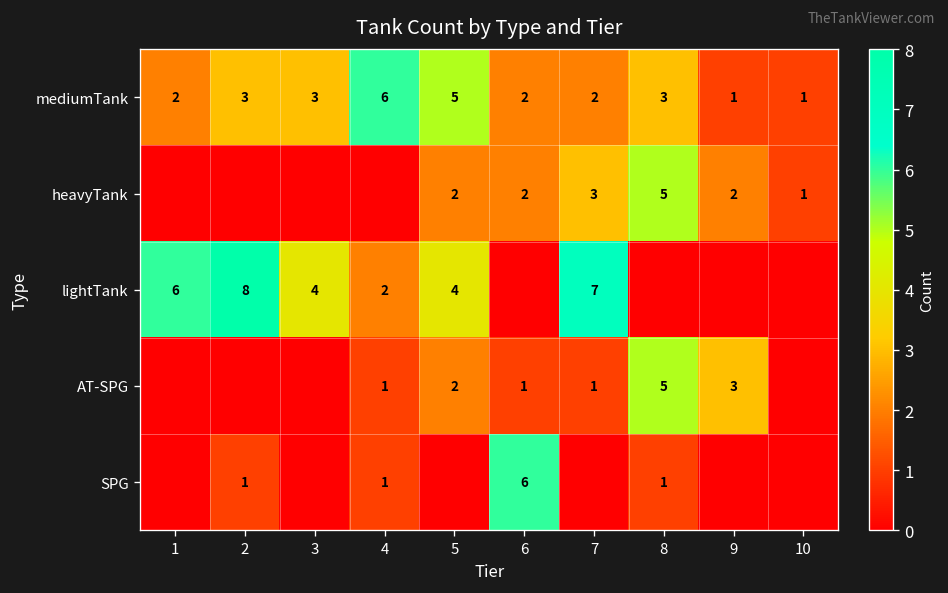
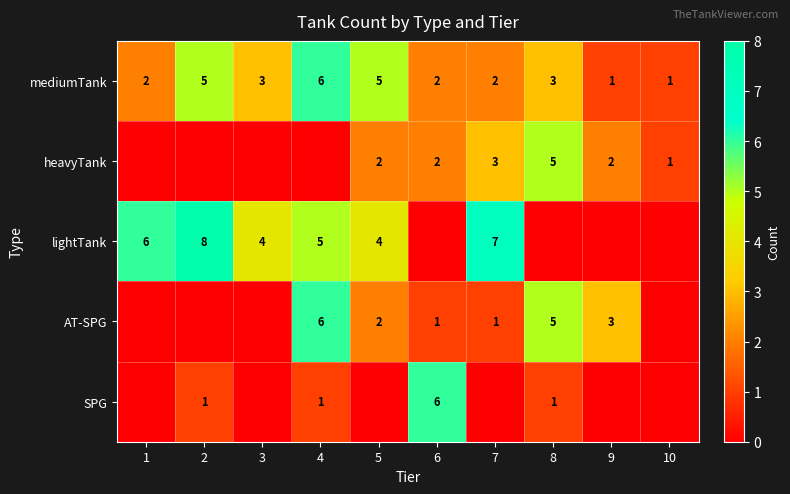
  {
    "mediumTank": {
      "1": 2,
-     "2": 3,
+     "2": 5,
      "3": 3,
      "4": 6,
      "5": 5,
      "6": 2,
      "7": 2,
      "8": 3,
      "9": 1,
      "10": 1
    },
    "heavyTank": {
      "5": 2,
      "6": 2,
      "7": 3,
      "8": 5,
      "9": 2,
      "10": 1
    },
    "lightTank": {
      "1": 6,
      "2": 8,
      "3": 4,
-     "4": 2,
+     "4": 5,
      "5": 4,
      "7": 7
    },
    "AT-SPG": {
-     "4": 1,
+     "4": 6,
      "5": 2,
      "6": 1,
      "7": 1,
      "8": 5,
      "9": 3
    },
    "SPG": {
      "2": 1,
      "4": 1,
      "6": 6,
      "8": 1
    }
  }
